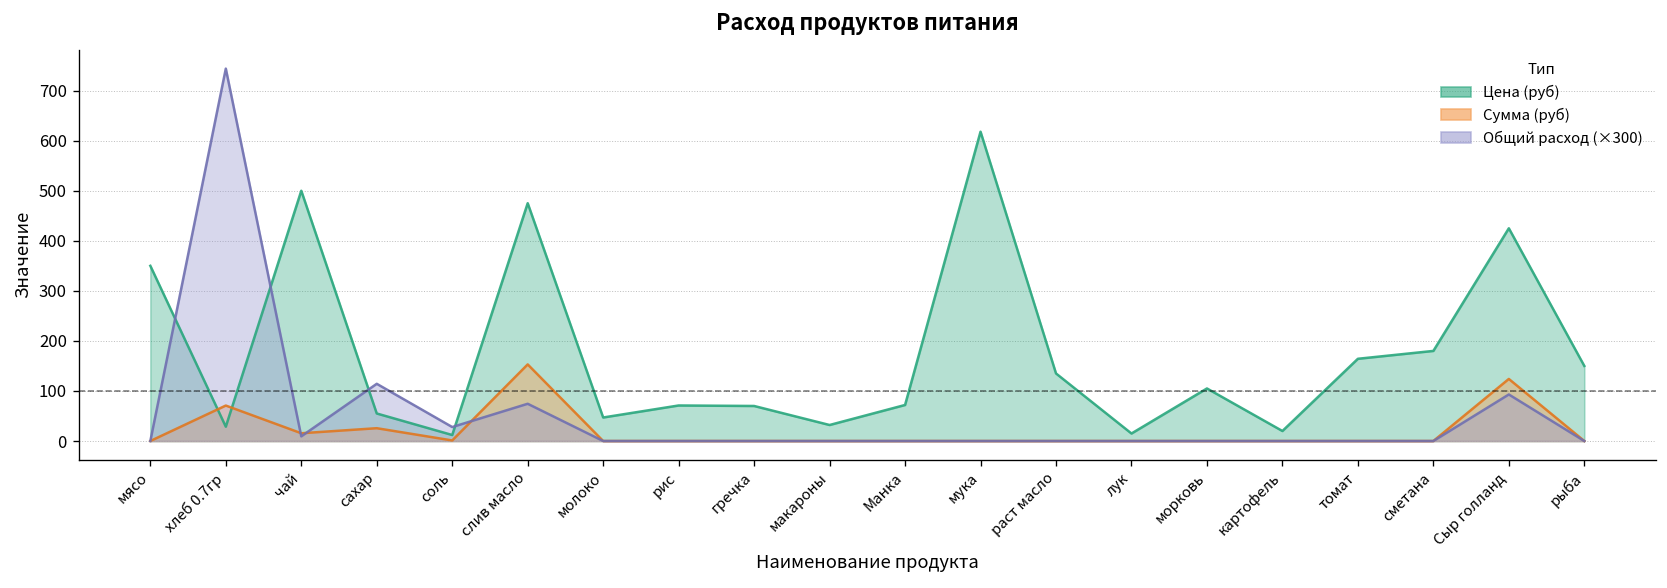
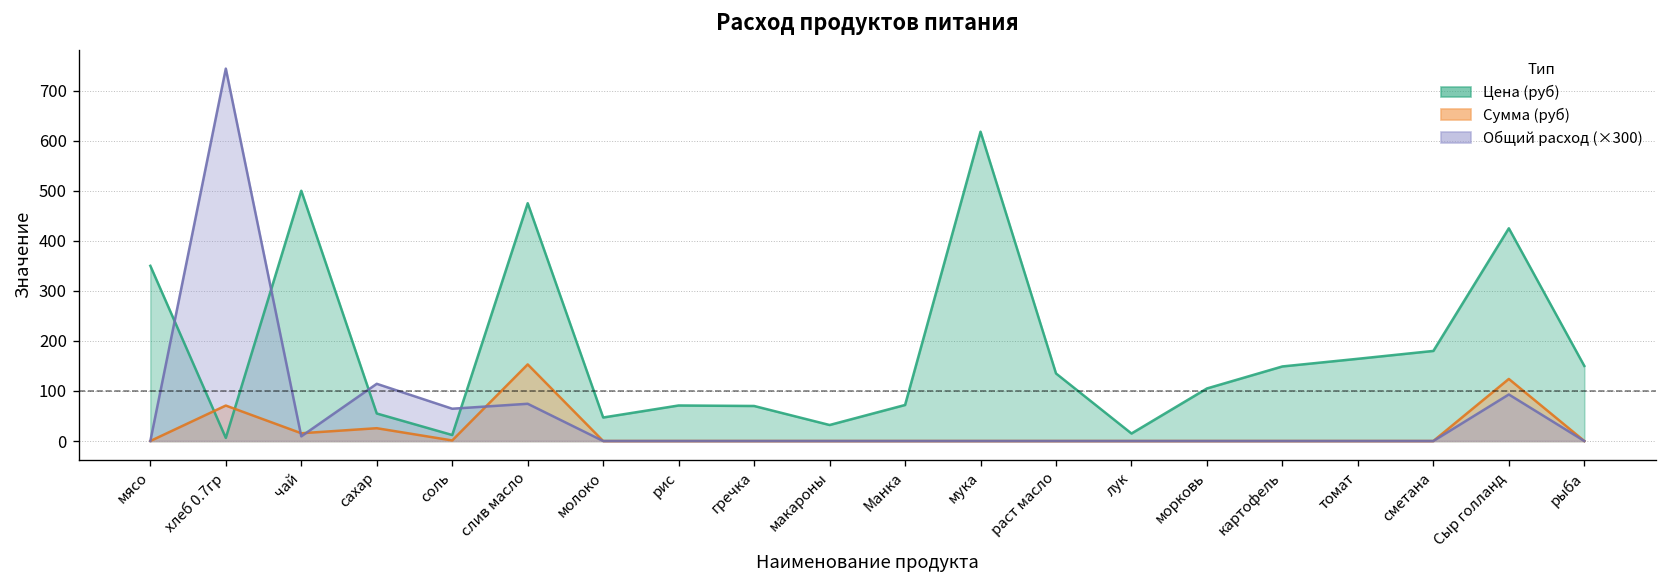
  {
    "Цена (руб)": {
      "мясо": 350,
-     "хлеб 0.7гр": 30,
+     "хлеб 0.7гр": 10,
      "чай": 500,
      "сахар": 60,
      "соль": 10,
      "слив масло": 480,
      "молоко": 50,
      "рис": 70,
      "гречка": 70,
      "макароны": 30,
      "Манка": 70,
      "мука": 620,
      "раст масло": 140,
      "лук": 20,
      "морковь": 110,
-     "картофель": 20,
+     "картофель": 150,
      "томат": 160,
      "сметана": 180,
      "Сыр голланд": 430,
      "рыба": 150
    },
    "Сумма (руб)": {
      "хлеб 0.7гр": 70,
      "чай": 20,
      "сахар": 30,
      "соль": 0,
      "слив масло": 150,
      "Сыр голланд": 120
    },
    "Общий расход (×300)": {
      "хлеб 0.7гр": 740,
      "чай": 10,
      "сахар": 110,
-     "соль": 30,
+     "соль": 60,
      "слив масло": 70,
      "Сыр голланд": 90
    }
  }
